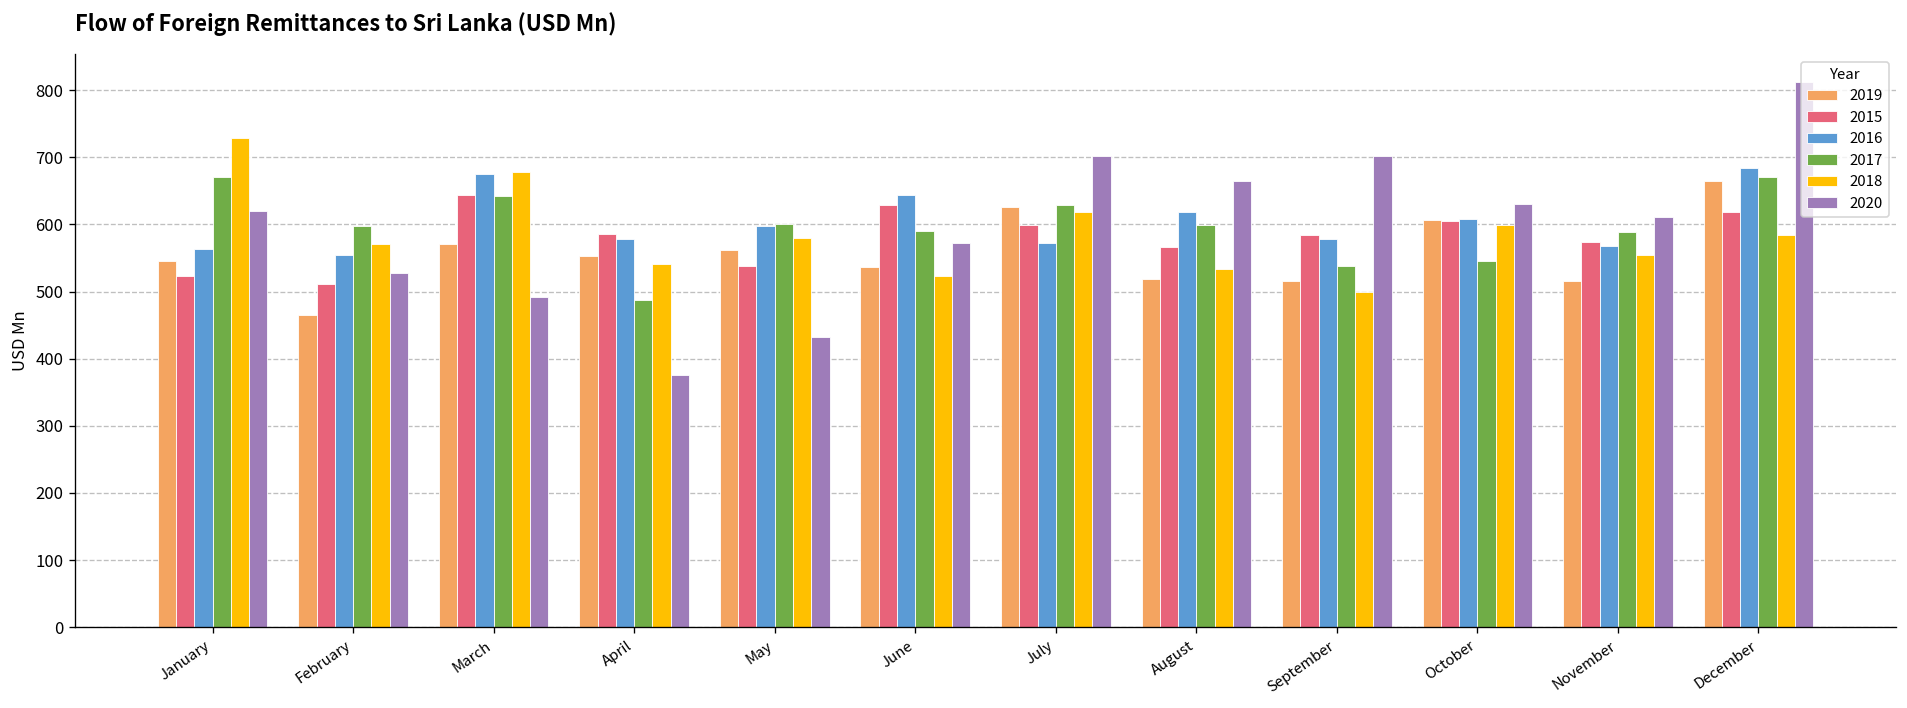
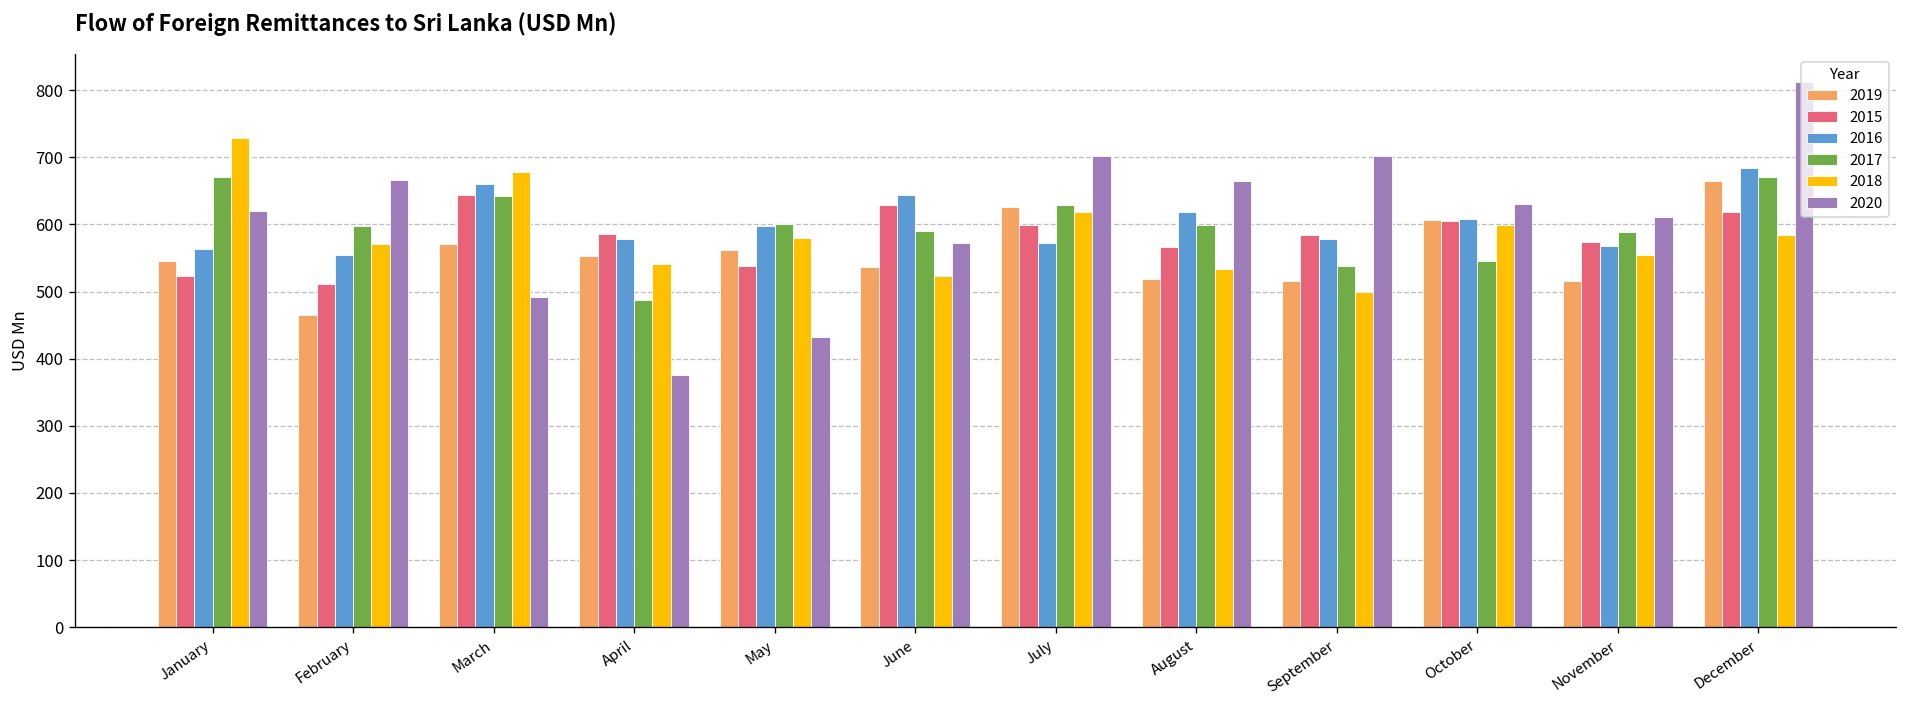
  {
    "2019": {
      "January": 550,
      "February": 470,
      "March": 570,
      "April": 550,
      "May": 560,
      "June": 540,
      "July": 630,
      "August": 520,
      "September": 520,
      "October": 610,
      "November": 520,
      "December": 670
    },
    "2015": {
      "January": 520,
      "February": 510,
      "March": 640,
      "April": 590,
      "May": 540,
      "June": 630,
      "July": 600,
      "August": 570,
      "September": 580,
      "October": 610,
      "November": 570,
      "December": 620
    },
    "2016": {
      "January": 560,
      "February": 550,
-     "March": 680,
+     "March": 660,
      "April": 580,
      "May": 600,
      "June": 640,
      "July": 570,
      "August": 620,
      "September": 580,
      "October": 610,
      "November": 570,
      "December": 680
    },
    "2017": {
      "January": 670,
      "February": 600,
      "March": 640,
      "April": 490,
      "May": 600,
      "June": 590,
      "July": 630,
      "August": 600,
      "September": 540,
      "October": 550,
      "November": 590,
      "December": 670
    },
    "2018": {
      "January": 730,
      "February": 570,
      "March": 680,
      "April": 540,
      "May": 580,
      "June": 520,
      "July": 620,
      "August": 530,
      "September": 500,
      "October": 600,
      "November": 560,
      "December": 580
    },
    "2020": {
      "January": 620,
-     "February": 530,
+     "February": 670,
      "March": 490,
      "April": 380,
      "May": 430,
      "June": 570,
      "July": 700,
      "August": 660,
      "September": 700,
      "October": 630,
      "November": 610
    }
  }
